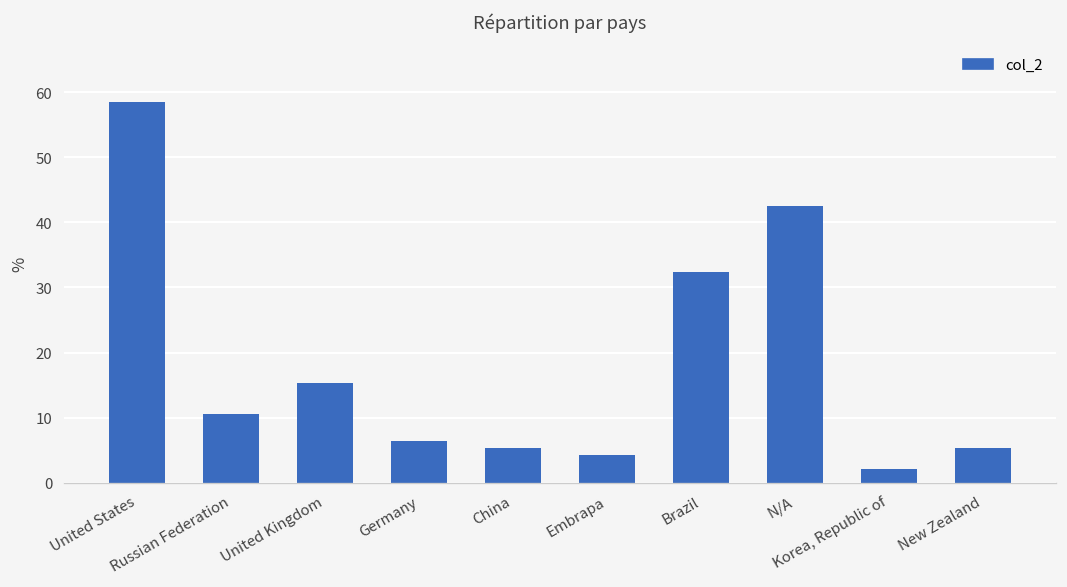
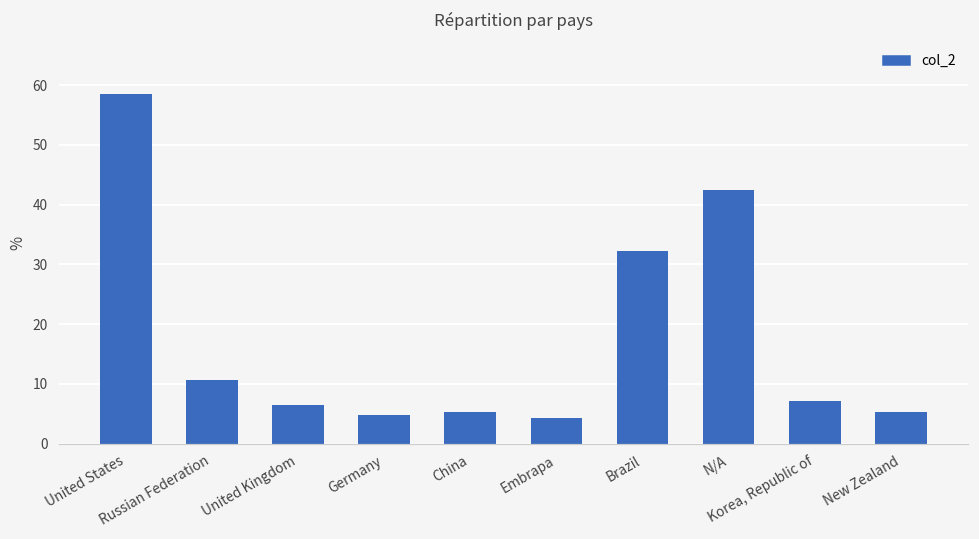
  {
    "United States": 59,
    "Russian Federation": 11,
-   "United Kingdom": 15,
-   "Germany": 6,
+   "United Kingdom": 6,
+   "Germany": 5,
    "China": 5,
    "Embrapa": 4,
    "Brazil": 32,
    "N/A": 43,
-   "Korea, Republic of": 2,
+   "Korea, Republic of": 7,
    "New Zealand": 5
  }
